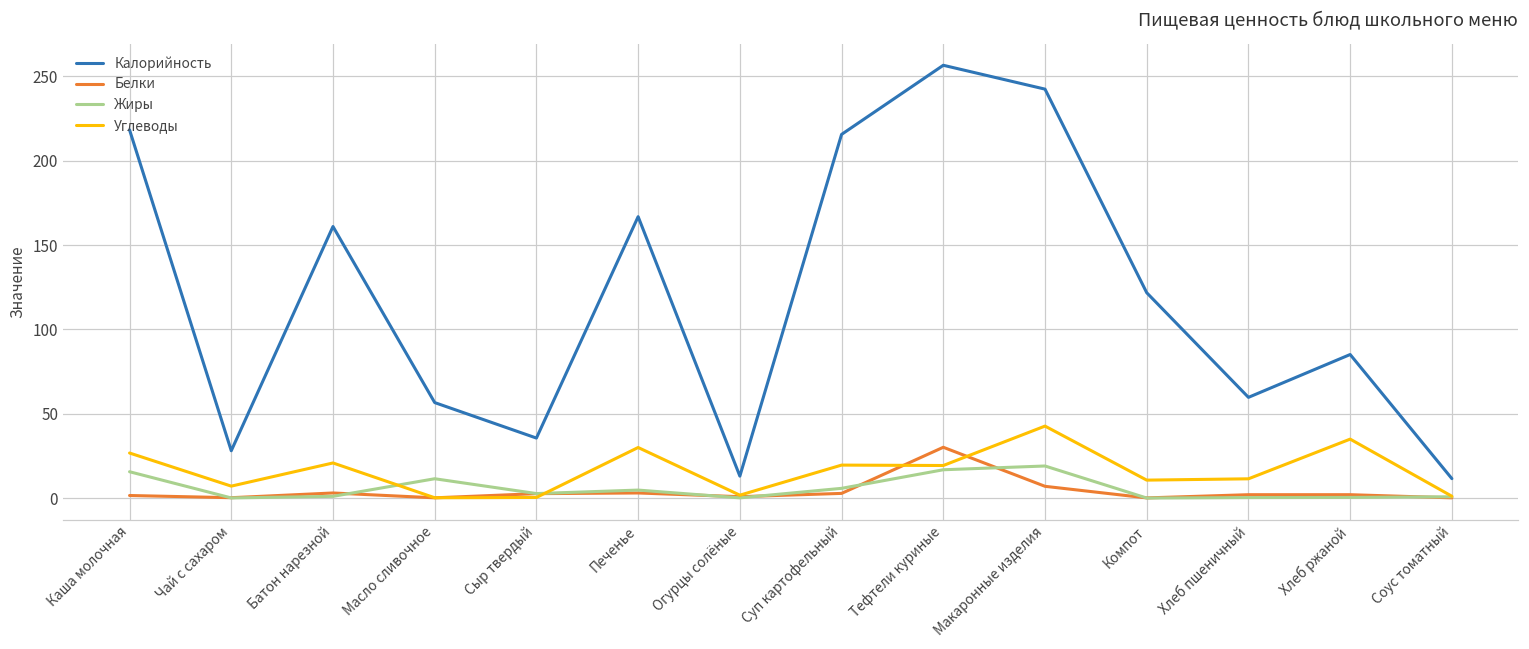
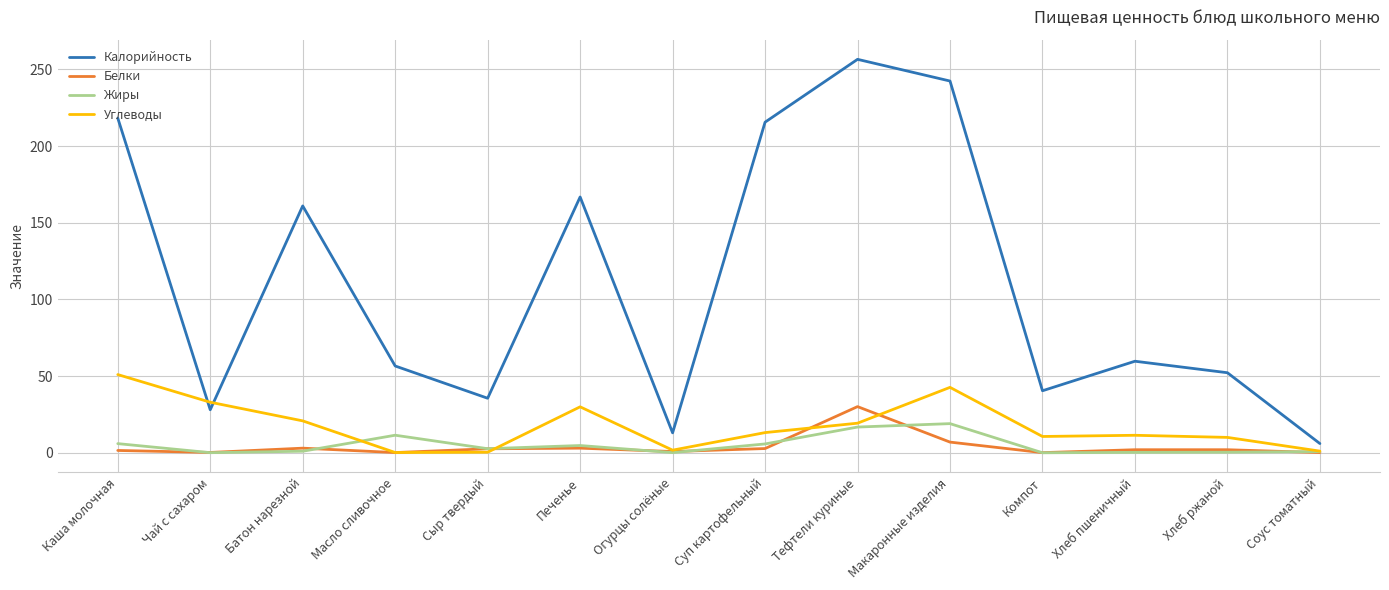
  {
    "Калорийность": {
      "Каша молочная": 218,
      "Чай с сахаром": 28,
      "Батон нарезной": 161,
      "Масло сливочное": 57,
      "Сыр твердый": 36,
      "Печенье": 167,
      "Огурцы солёные": 13,
      "Суп картофельный": 216,
      "Тефтели куриные": 257,
      "Макаронные изделия": 242,
-     "Компот": 122,
+     "Компот": 40,
      "Хлеб пшеничный": 60,
-     "Хлеб ржаной": 85,
-     "Соус томатный": 12
+     "Хлеб ржаной": 52,
+     "Соус томатный": 6
    },
    "Белки": {
      "Каша молочная": 2,
      "Батон нарезной": 3,
      "Печенье": 3,
      "Суп картофельный": 3,
      "Тефтели куриные": 30,
      "Макаронные изделия": 7,
      "Хлеб пшеничный": 2
    },
    "Жиры": {
-     "Каша молочная": 16,
+     "Каша молочная": 6,
      "Батон нарезной": 1,
      "Масло сливочное": 11,
      "Печенье": 5,
      "Суп картофельный": 6,
      "Тефтели куриные": 17,
      "Макаронные изделия": 19,
      "Хлеб пшеничный": 0
    },
    "Углеводы": {
-     "Каша молочная": 27,
-     "Чай с сахаром": 7,
+     "Каша молочная": 51,
+     "Чай с сахаром": 33,
      "Батон нарезной": 21,
      "Сыр твердый": 0,
      "Печенье": 30,
-     "Суп картофельный": 20,
+     "Суп картофельный": 13,
      "Тефтели куриные": 19,
      "Макаронные изделия": 43,
      "Компот": 11,
      "Хлеб пшеничный": 11,
-     "Хлеб ржаной": 35
+     "Хлеб ржаной": 10
    }
  }
